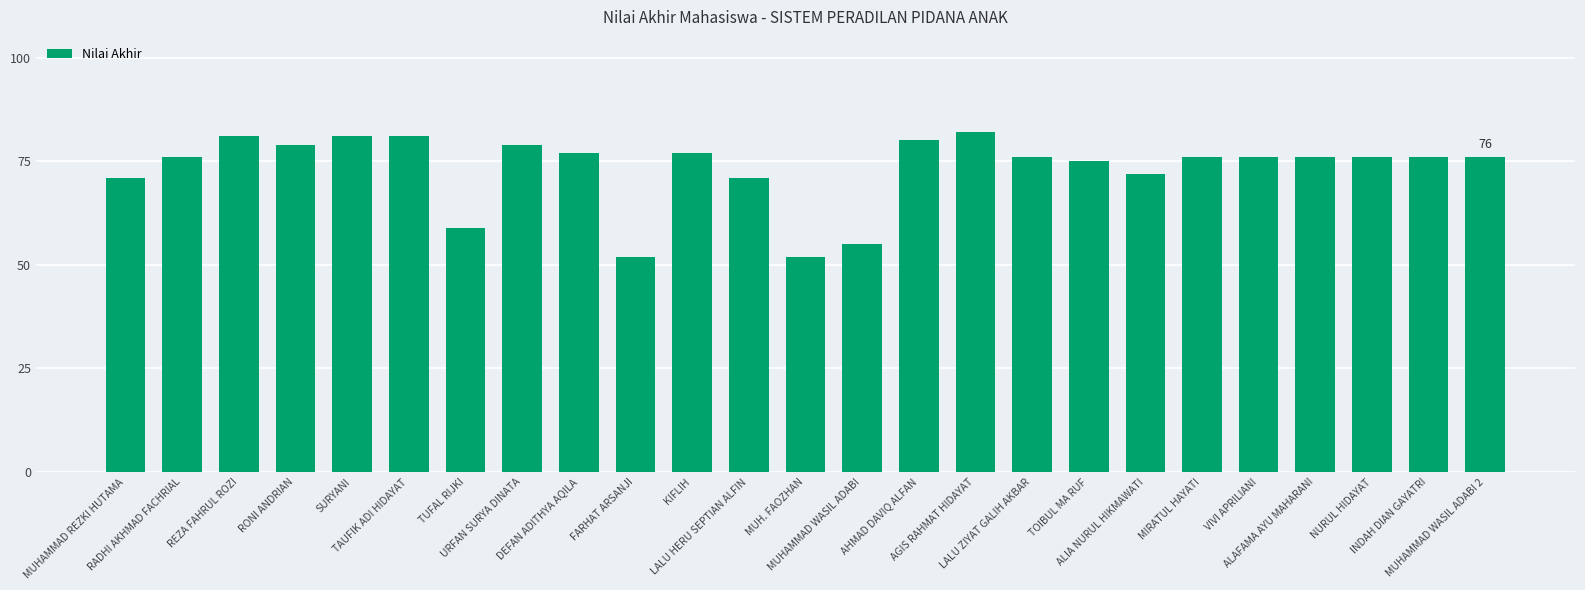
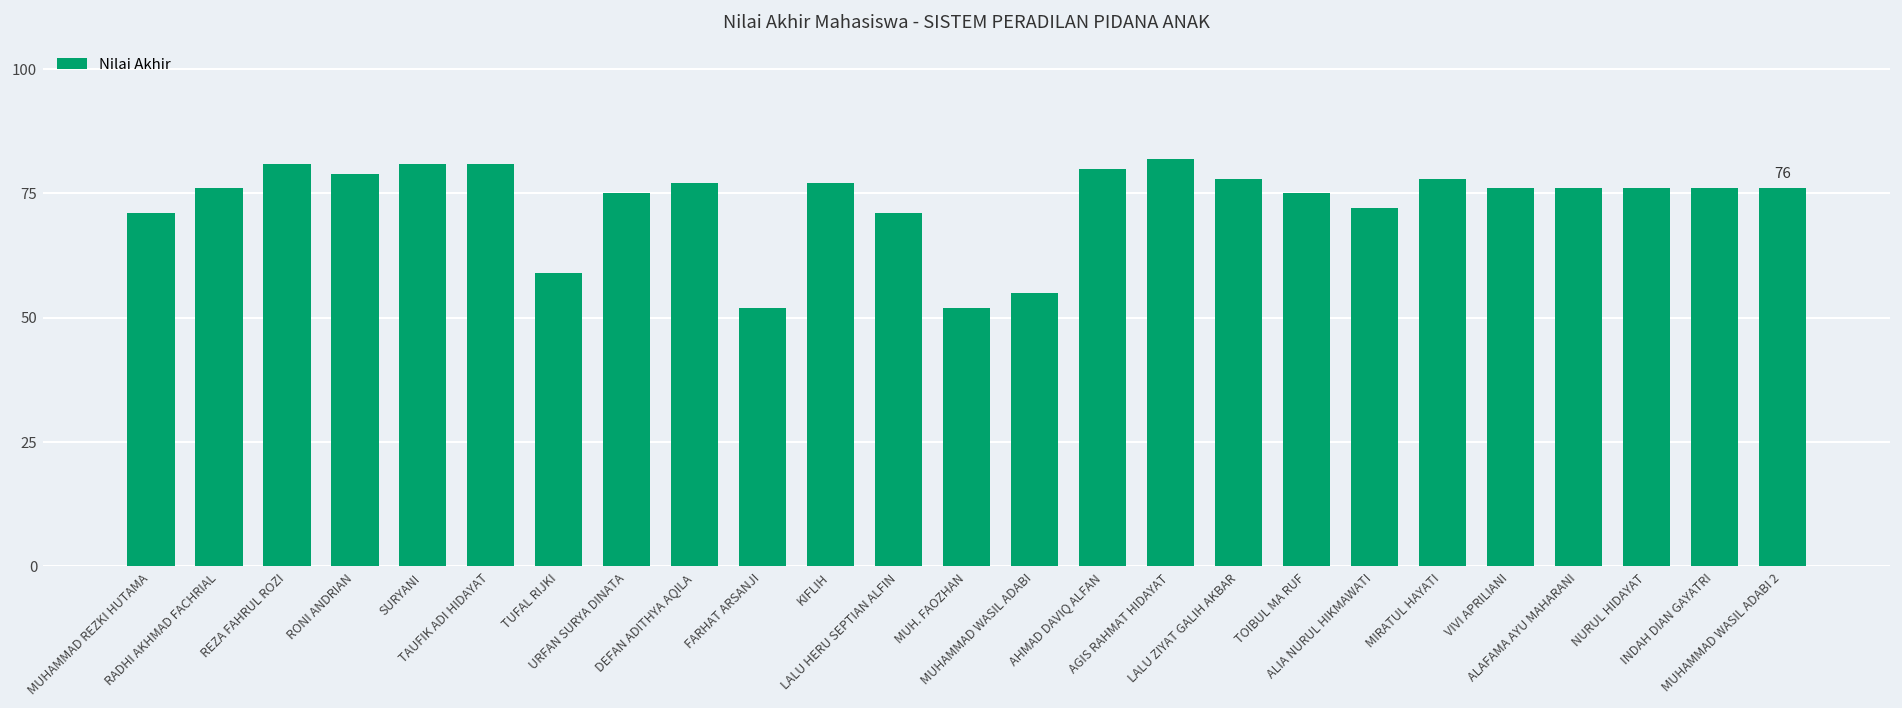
  {
    "MUHAMMAD REZKI HUTAMA": 71,
    "RADHI AKHMAD FACHRIAL": 76,
    "REZA FAHRUL ROZI": 81,
    "RONI ANDRIAN": 79,
    "SURYANI": 81,
    "TAUFIK ADI HIDAYAT": 81,
    "TUFAL RIJKI": 59,
-   "URFAN SURYA DINATA": 79,
+   "URFAN SURYA DINATA": 75,
    "DEFAN ADITHYA AQILA": 77,
    "FARHAT ARSANJI": 52,
    "KIFLIH": 77,
    "LALU HERU SEPTIAN ALFIN": 71,
    "MUH. FAOZHAN": 52,
    "MUHAMMAD WASIL ADABI": 55,
    "AHMAD DAVIQ ALFAN": 80,
    "AGIS RAHMAT HIDAYAT": 82,
-   "LALU ZIYAT GALIH AKBAR": 76,
+   "LALU ZIYAT GALIH AKBAR": 78,
    "TOIBUL MA RUF": 75,
    "ALIA NURUL HIKMAWATI": 72,
-   "MIRATUL HAYATI": 76,
+   "MIRATUL HAYATI": 78,
    "VIVI APRILIANI": 76,
    "ALAFAMA AYU MAHARANI": 76,
    "NURUL HIDAYAT": 76,
    "INDAH DIAN GAYATRI": 76
  }
